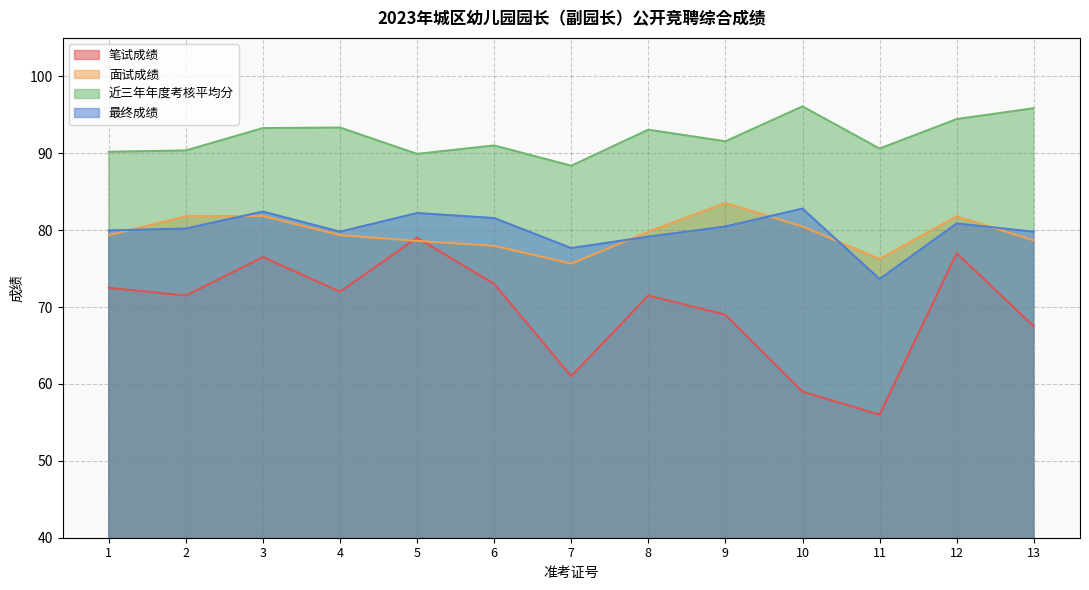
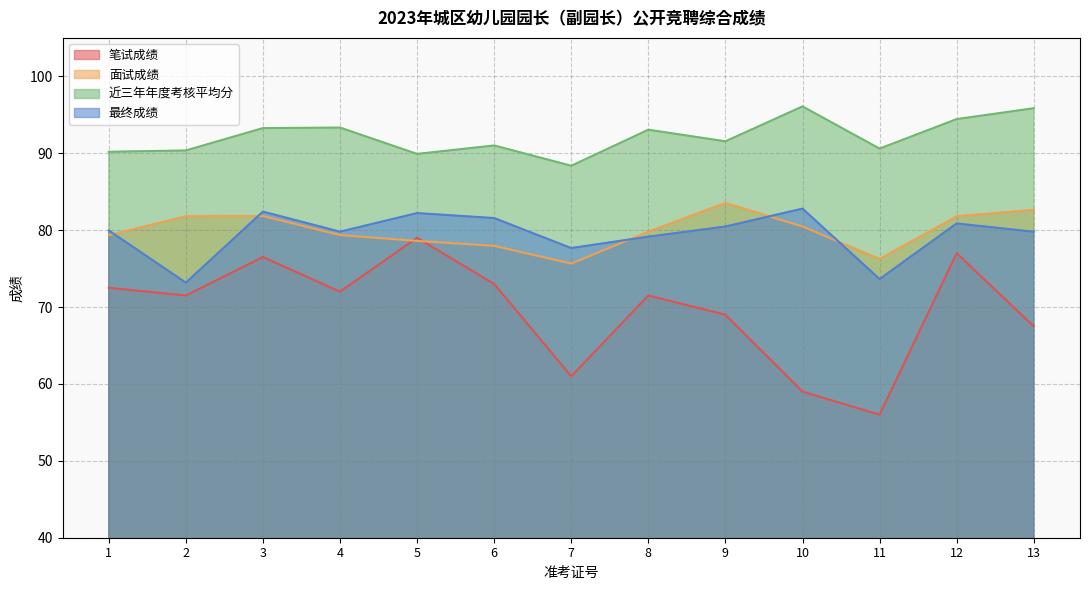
  {
    "笔试成绩": {
      "1": 73,
      "2": 72,
      "3": 77,
      "4": 72,
      "5": 79,
      "6": 73,
      "7": 61,
      "8": 72,
      "9": 69,
      "10": 59,
      "11": 56,
      "12": 77,
      "13": 68
    },
    "面试成绩": {
      "1": 79,
      "2": 82,
      "3": 82,
      "4": 79,
      "5": 79,
      "6": 78,
      "7": 76,
      "8": 80,
      "9": 84,
      "10": 80,
      "11": 76,
      "12": 82,
-     "13": 79
+     "13": 83
    },
    "近三年年度考核平均分": {
      "1": 90,
      "2": 90,
      "3": 93,
      "4": 93,
      "5": 90,
      "6": 91,
      "7": 88,
      "8": 93,
      "9": 92,
      "10": 96,
      "11": 91,
      "12": 94,
      "13": 96
    },
    "最终成绩": {
      "1": 80,
-     "2": 80,
+     "2": 73,
      "3": 82,
      "4": 80,
      "5": 82,
      "6": 82,
      "7": 78,
      "8": 79,
      "9": 80,
      "10": 83,
      "11": 74,
      "12": 81,
      "13": 80
    }
  }
